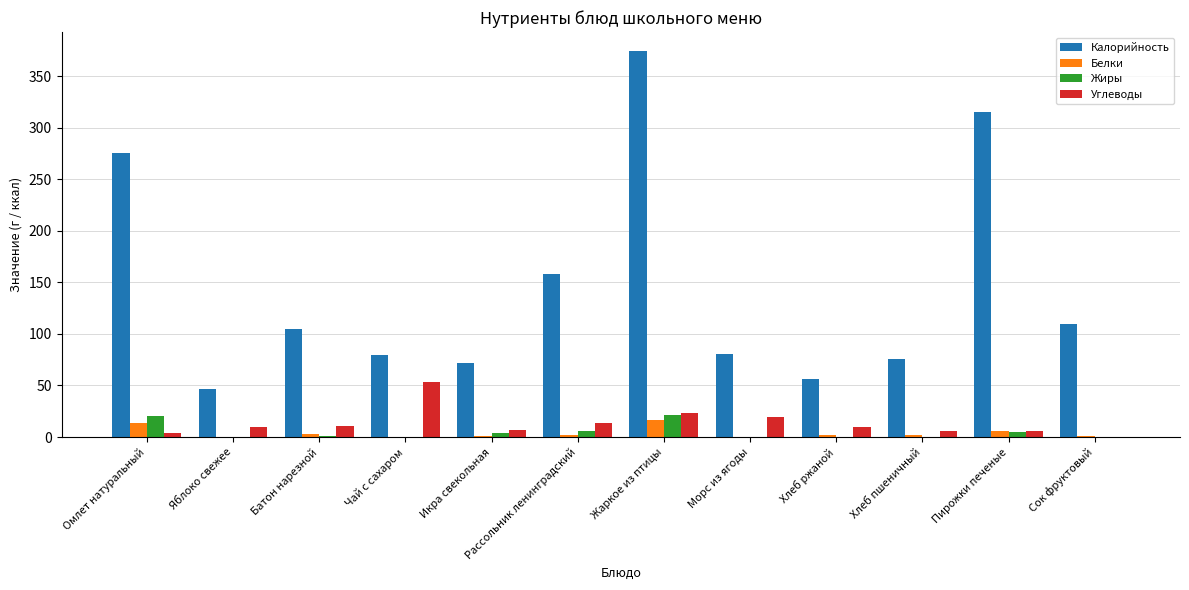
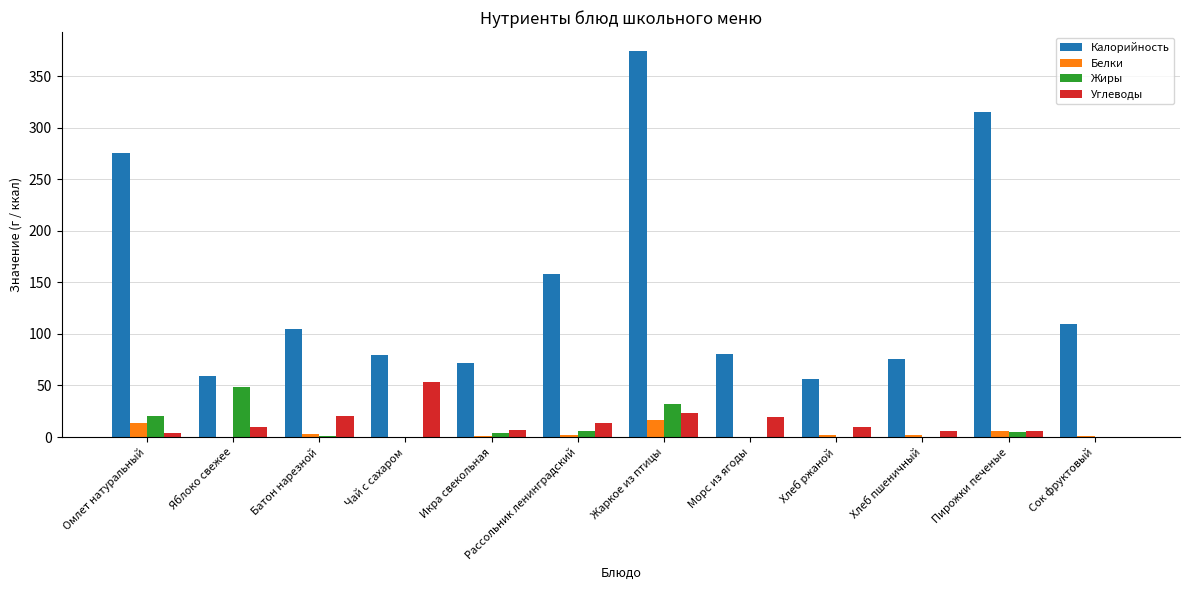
  {
    "Калорийность": {
      "Омлет натуральный": 275,
-     "Яблоко свежее": 47,
+     "Яблоко свежее": 59,
      "Батон нарезной": 105,
      "Чай с сахаром": 80,
      "Икра свекольная": 72,
      "Рассольник ленинградский": 158,
      "Жаркое из птицы": 374,
      "Морс из ягоды": 80,
      "Хлеб ржаной": 56,
      "Хлеб пшеничный": 76,
      "Пирожки печеные": 315,
      "Сок фруктовый": 110
    },
    "Белки": {
      "Омлет натуральный": 13,
      "Батон нарезной": 3,
      "Жаркое из птицы": 16,
      "Пирожки печеные": 6
    },
    "Жиры": {
      "Омлет натуральный": 21,
-     "Яблоко свежее": 0,
+     "Яблоко свежее": 49,
      "Икра свекольная": 4,
      "Рассольник ленинградский": 6,
-     "Жаркое из птицы": 22,
+     "Жаркое из птицы": 32,
      "Пирожки печеные": 5
    },
    "Углеводы": {
      "Омлет натуральный": 4,
      "Яблоко свежее": 10,
-     "Батон нарезной": 11,
+     "Батон нарезной": 21,
      "Чай с сахаром": 54,
      "Икра свекольная": 7,
      "Рассольник ленинградский": 14,
      "Жаркое из птицы": 23,
      "Морс из ягоды": 20,
      "Хлеб ржаной": 10,
      "Хлеб пшеничный": 6,
      "Пирожки печеные": 6
    }
  }
